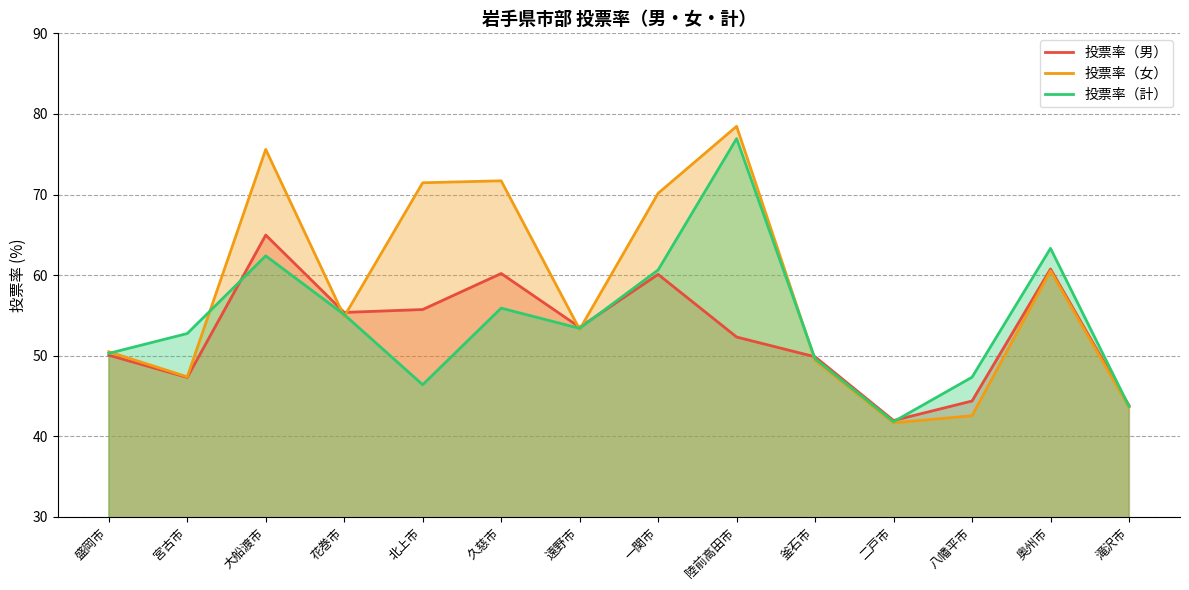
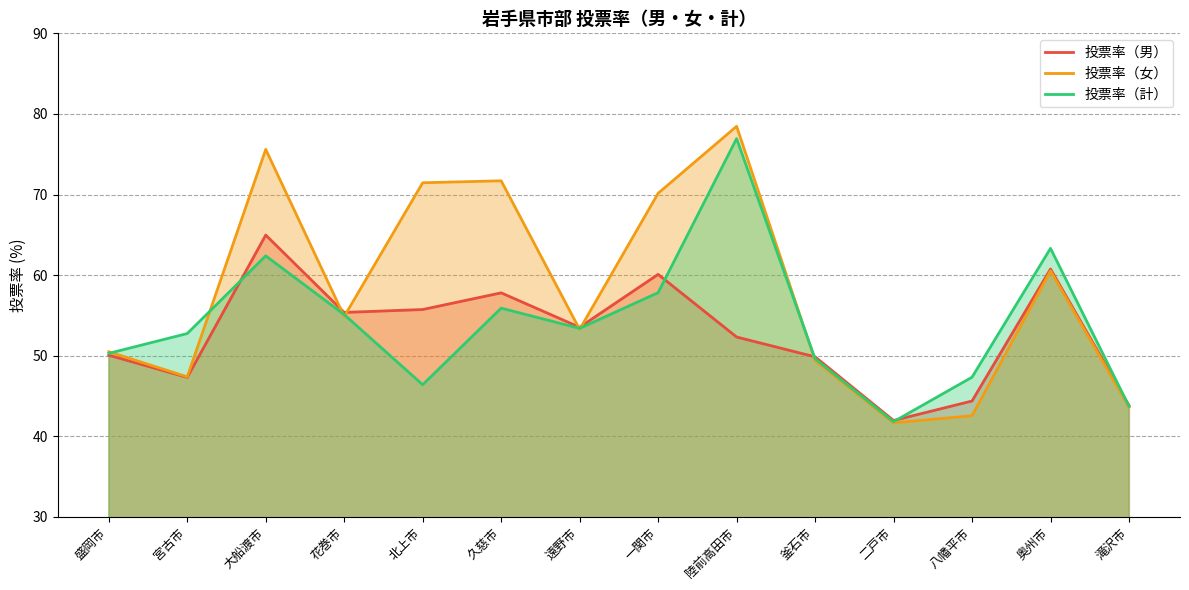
  {
    "投票率（男）": {
      "大船渡市": 65,
      "北上市": 56,
-     "久慈市": 60,
+     "久慈市": 58,
      "一関市": 60,
      "陸前高田市": 52,
      "八幡平市": 44
    },
    "投票率（女）": {
      "大船渡市": 76,
      "北上市": 71,
      "久慈市": 72,
      "一関市": 70,
      "陸前高田市": 78,
      "八幡平市": 43
    },
    "投票率（計）": {
      "宮古市": 53,
      "大船渡市": 62,
      "北上市": 46,
      "久慈市": 56,
-     "一関市": 61,
+     "一関市": 58,
      "陸前高田市": 77,
      "八幡平市": 47,
      "奥州市": 63
    }
  }
